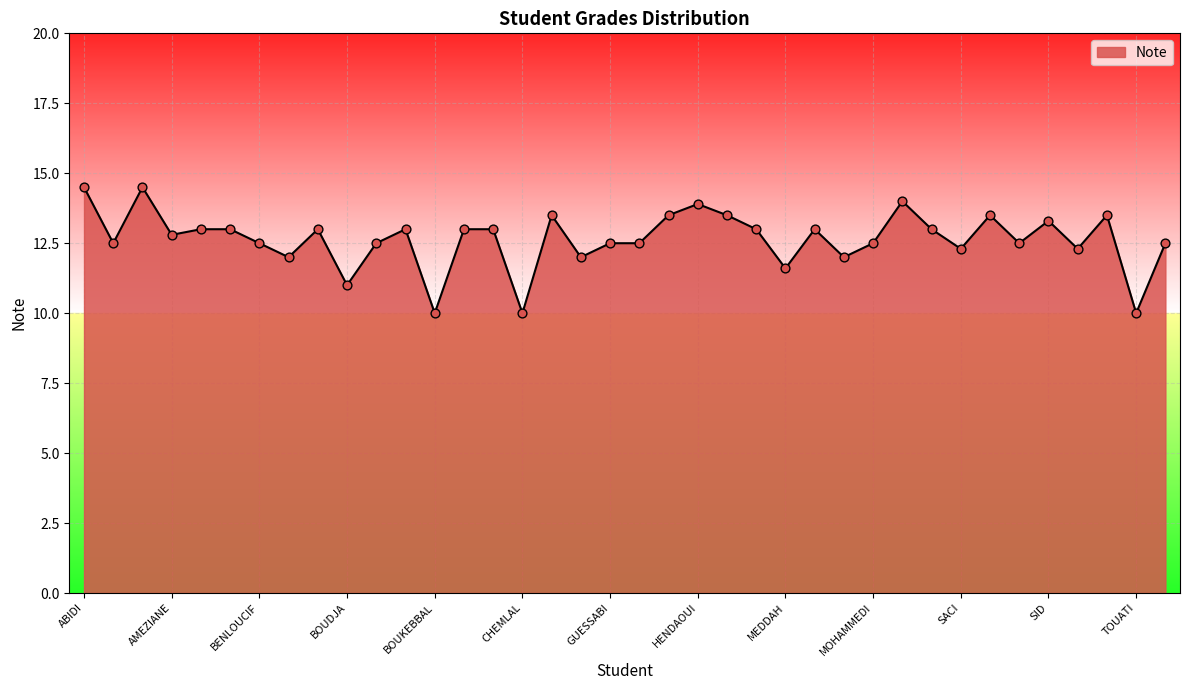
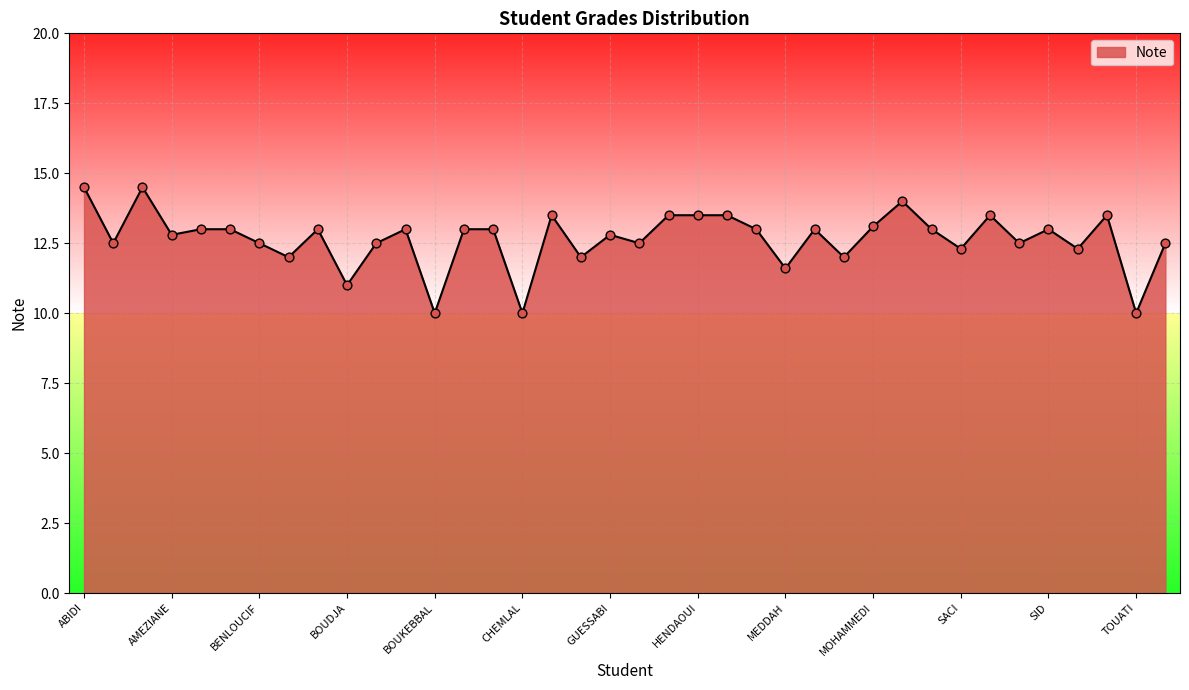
  {
    "ABIDI": 14.5,
    "AMEZIANE": 12.8,
    "BENLOUCIF": 12.5,
    "BOUDJA": 11.0,
    "BOUKEBBAL": 10.0,
    "CHEMLAL": 10.0,
-   "GUESSABI": 12.5,
-   "HENDAOUI": 13.9,
+   "GUESSABI": 12.8,
+   "HENDAOUI": 13.5,
    "MEDDAH": 11.6,
-   "MOHAMMEDI": 12.5,
+   "MOHAMMEDI": 13.1,
    "SACI": 12.3,
-   "SID": 13.3,
+   "SID": 13.0,
    "TOUATI": 10.0
  }
